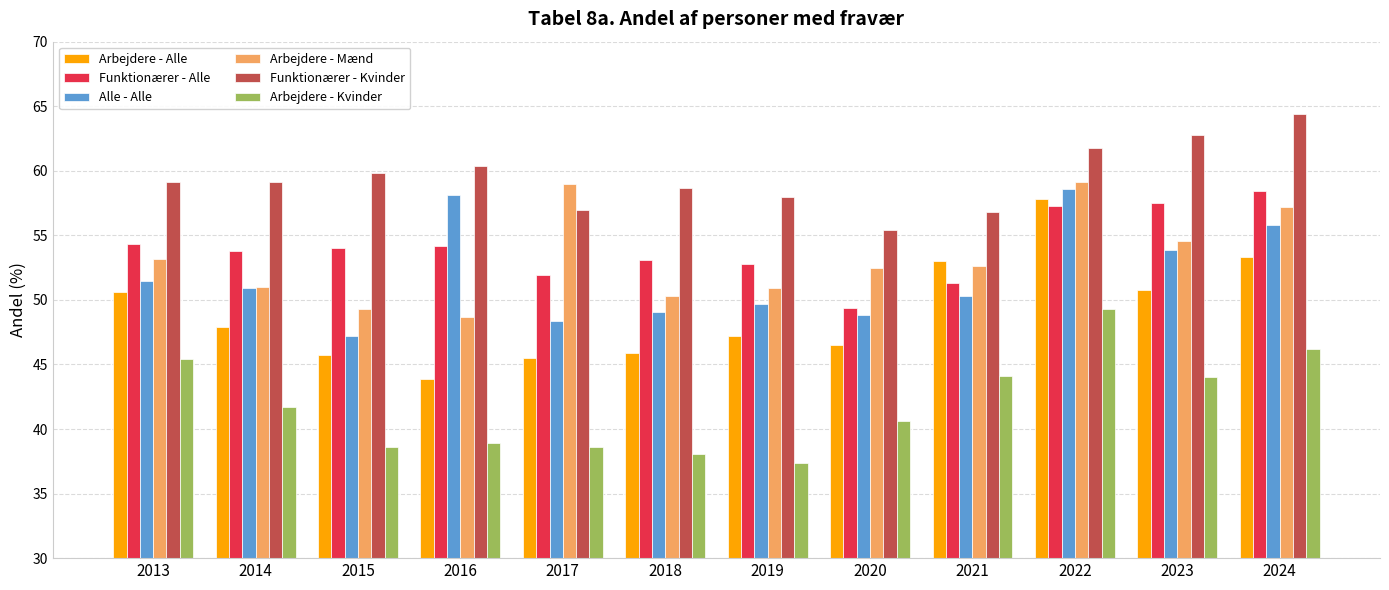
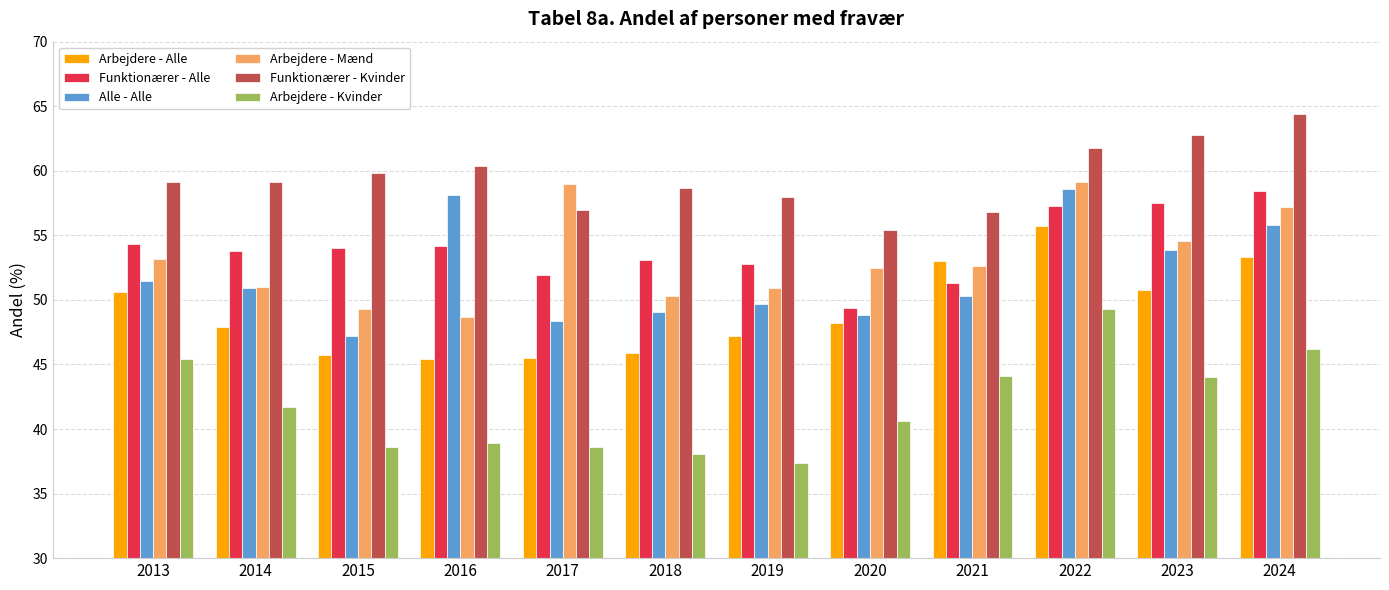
  {
    "Arbejdere - Alle": {
      "2013": 50.6,
      "2014": 47.9,
      "2015": 45.7,
-     "2016": 43.9,
+     "2016": 45.4,
      "2017": 45.5,
      "2018": 45.9,
      "2019": 47.2,
-     "2020": 46.5,
+     "2020": 48.2,
      "2021": 53.0,
-     "2022": 57.8,
+     "2022": 55.7,
      "2023": 50.8,
      "2024": 53.3
    },
    "Alle - Alle": {
      "2013": 51.5,
      "2014": 50.9,
      "2015": 47.2,
      "2016": 58.1,
      "2017": 48.4,
      "2018": 49.1,
      "2019": 49.7,
      "2020": 48.8,
      "2021": 50.3,
      "2022": 58.6,
      "2023": 53.9,
      "2024": 55.8
    },
    "Arbejdere - Mænd": {
      "2013": 53.2,
      "2014": 51.0,
      "2015": 49.3,
      "2016": 48.7,
      "2017": 59.0,
      "2018": 50.3,
      "2019": 50.9,
      "2020": 52.5,
      "2021": 52.6,
      "2022": 59.1,
      "2023": 54.6,
      "2024": 57.2
    },
    "Arbejdere - Kvinder": {
      "2013": 45.4,
      "2014": 41.7,
      "2015": 38.6,
      "2016": 38.9,
      "2017": 38.6,
      "2018": 38.1,
      "2019": 37.4,
      "2020": 40.6,
      "2021": 44.1,
      "2022": 49.3,
      "2023": 44.0,
      "2024": 46.2
    }
  }
